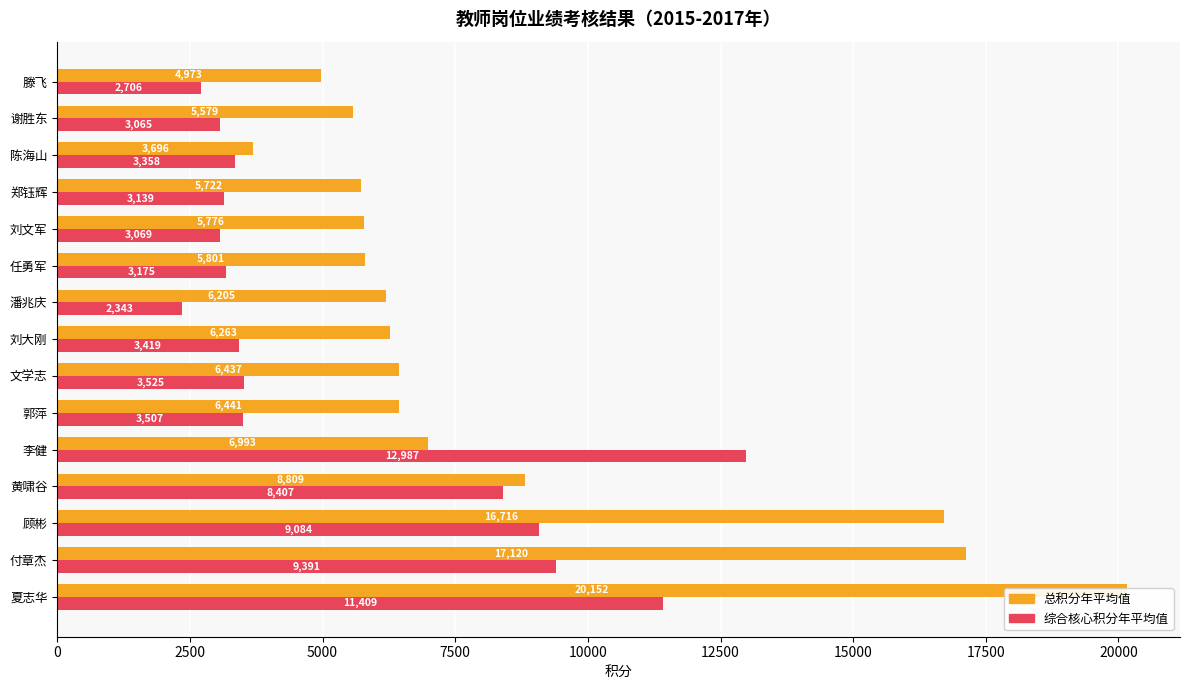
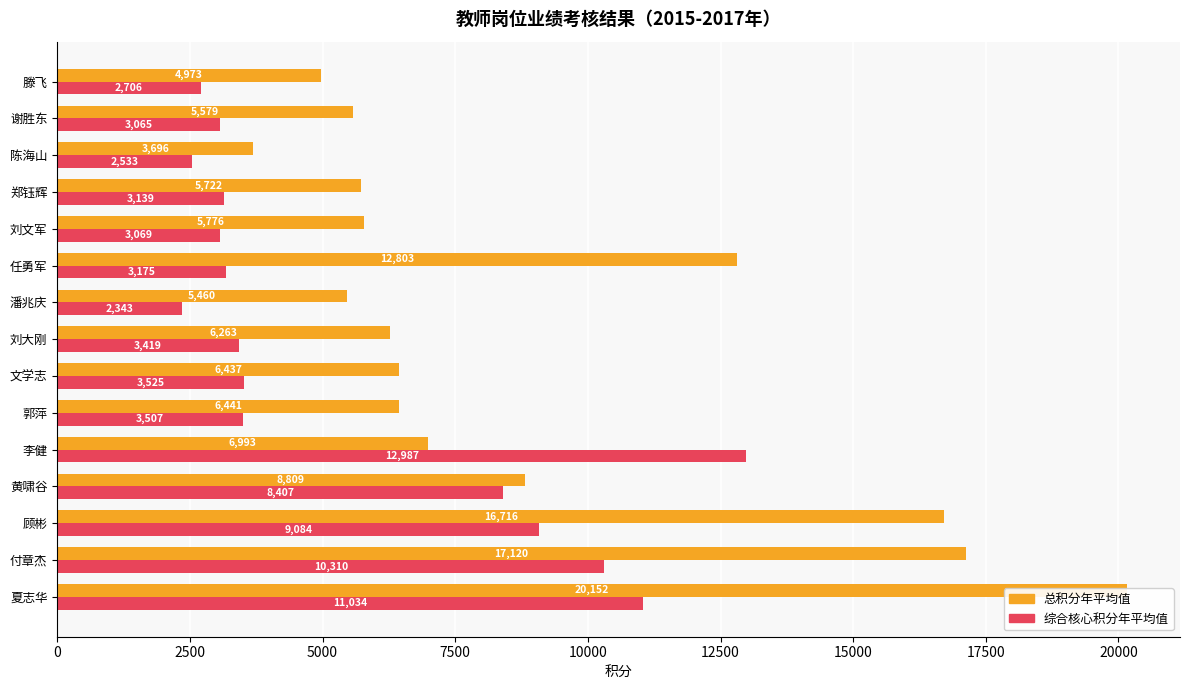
  {
    "总积分年平均值": {
      "滕飞": "4,973",
      "谢胜东": "5,579",
      "陈海山": "3,696",
      "郑钰辉": "5,722",
      "刘文军": "5,776",
-     "任勇军": "5,801",
-     "潘兆庆": "6,205",
+     "任勇军": "12,803",
+     "潘兆庆": "5,460",
      "刘大刚": "6,263",
      "文学志": "6,437",
      "郭萍": "6,441",
      "李健": "6,993",
      "黄啸谷": "8,809",
      "顾彬": "16,716",
      "付章杰": "17,120"
    },
    "综合核心积分年平均值": {
      "滕飞": "2,706",
      "谢胜东": "3,065",
-     "陈海山": "3,358",
+     "陈海山": "2,533",
      "郑钰辉": "3,139",
      "刘文军": "3,069",
      "任勇军": "3,175",
      "潘兆庆": "2,343",
      "刘大刚": "3,419",
      "文学志": "3,525",
      "郭萍": "3,507",
      "李健": "12,987",
      "黄啸谷": "8,407",
      "顾彬": "9,084",
-     "付章杰": "9,391",
-     "夏志华": "11,409"
+     "付章杰": "10,310",
+     "夏志华": "11,034"
    }
  }
